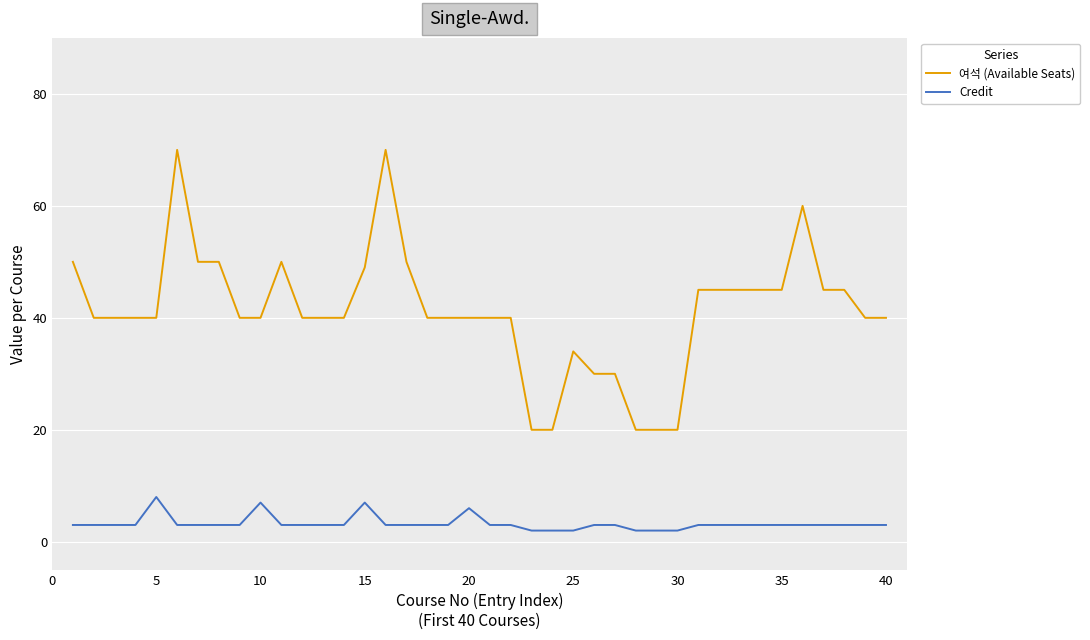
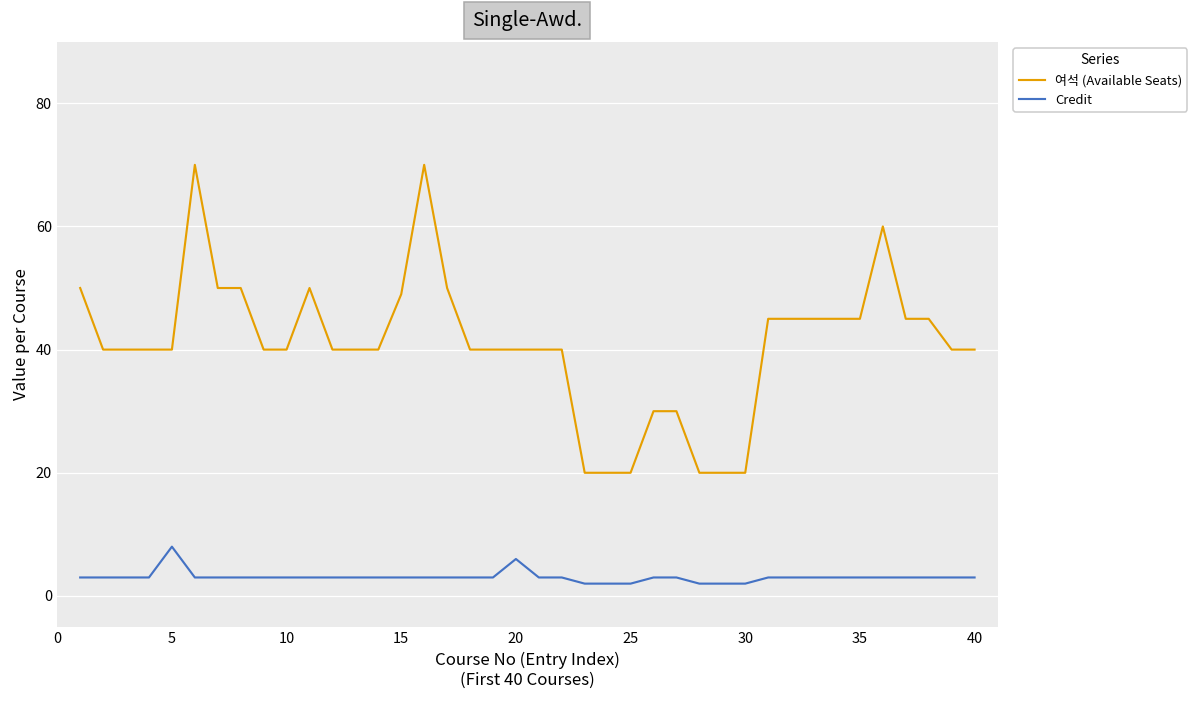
  {
    "여석 (Available Seats)": {
      "5": 40,
      "10": 40,
      "15": 49,
      "20": 40,
-     "25": 34,
+     "25": 20,
      "30": 20,
      "35": 45,
      "40": 40
    },
    "Credit": {
      "5": 8,
-     "10": 7,
-     "15": 7,
+     "10": 3,
+     "15": 3,
      "20": 6,
      "25": 2,
      "30": 2,
      "35": 3,
      "40": 3
    }
  }
